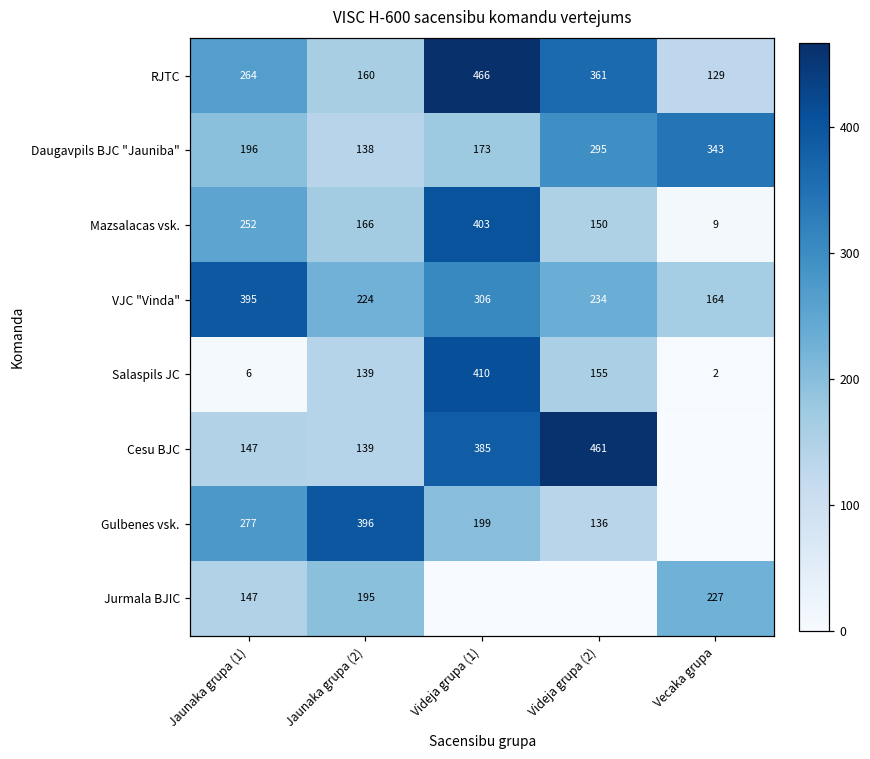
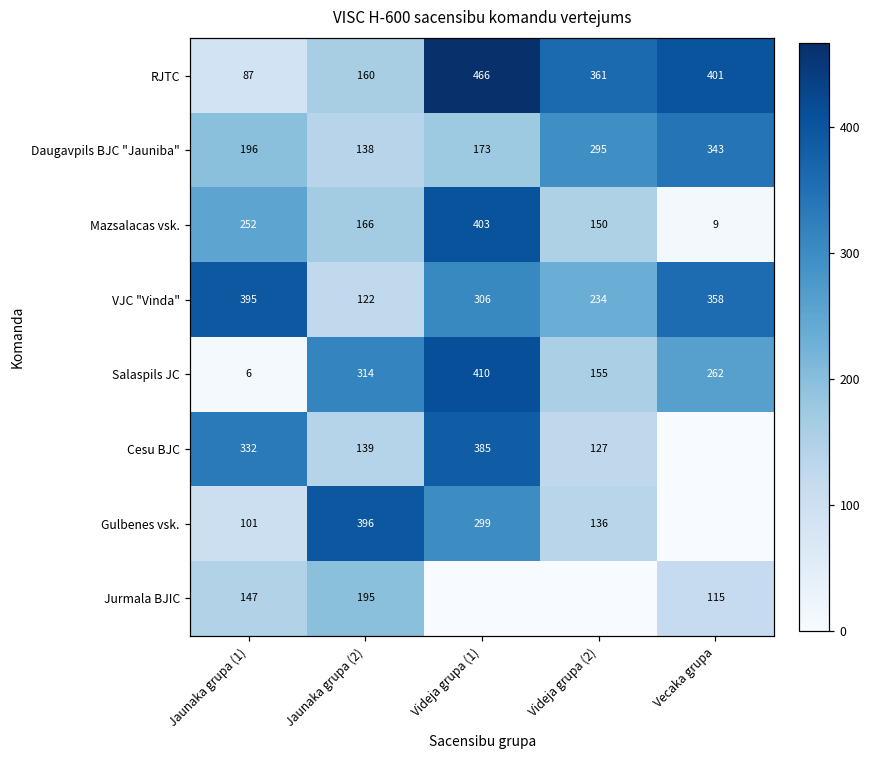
  {
    "RJTC": {
-     "Jaunaka grupa (1)": 264,
+     "Jaunaka grupa (1)": 87,
      "Jaunaka grupa (2)": 160,
      "Videja grupa (1)": 466,
      "Videja grupa (2)": 361,
-     "Vecaka grupa": 129
+     "Vecaka grupa": 401
    },
    "Daugavpils BJC \"Jauniba\"": {
      "Jaunaka grupa (1)": 196,
      "Jaunaka grupa (2)": 138,
      "Videja grupa (1)": 173,
      "Videja grupa (2)": 295,
      "Vecaka grupa": 343
    },
    "Mazsalacas vsk.": {
      "Jaunaka grupa (1)": 252,
      "Jaunaka grupa (2)": 166,
      "Videja grupa (1)": 403,
      "Videja grupa (2)": 150,
      "Vecaka grupa": 9
    },
    "VJC \"Vinda\"": {
      "Jaunaka grupa (1)": 395,
-     "Jaunaka grupa (2)": 224,
+     "Jaunaka grupa (2)": 122,
      "Videja grupa (1)": 306,
      "Videja grupa (2)": 234,
-     "Vecaka grupa": 164
+     "Vecaka grupa": 358
    },
    "Salaspils JC": {
      "Jaunaka grupa (1)": 6,
-     "Jaunaka grupa (2)": 139,
+     "Jaunaka grupa (2)": 314,
      "Videja grupa (1)": 410,
      "Videja grupa (2)": 155,
-     "Vecaka grupa": 2
+     "Vecaka grupa": 262
    },
    "Cesu BJC": {
-     "Jaunaka grupa (1)": 147,
+     "Jaunaka grupa (1)": 332,
      "Jaunaka grupa (2)": 139,
      "Videja grupa (1)": 385,
-     "Videja grupa (2)": 461
+     "Videja grupa (2)": 127
    },
    "Gulbenes vsk.": {
-     "Jaunaka grupa (1)": 277,
+     "Jaunaka grupa (1)": 101,
      "Jaunaka grupa (2)": 396,
-     "Videja grupa (1)": 199,
+     "Videja grupa (1)": 299,
      "Videja grupa (2)": 136
    },
    "Jurmala BJIC": {
      "Jaunaka grupa (1)": 147,
      "Jaunaka grupa (2)": 195,
-     "Vecaka grupa": 227
+     "Vecaka grupa": 115
    }
  }
